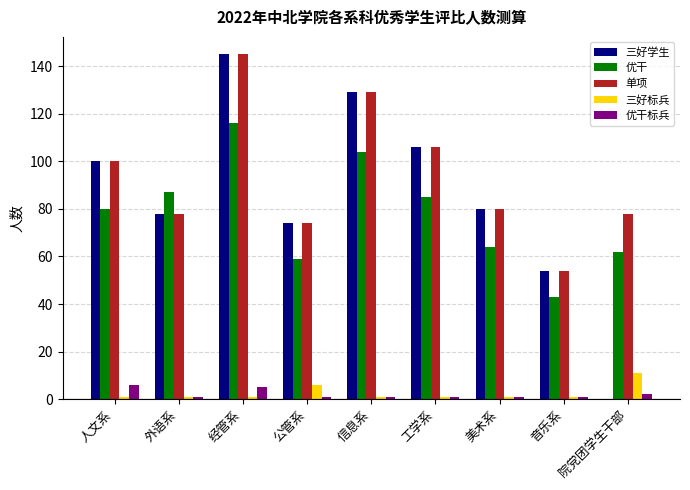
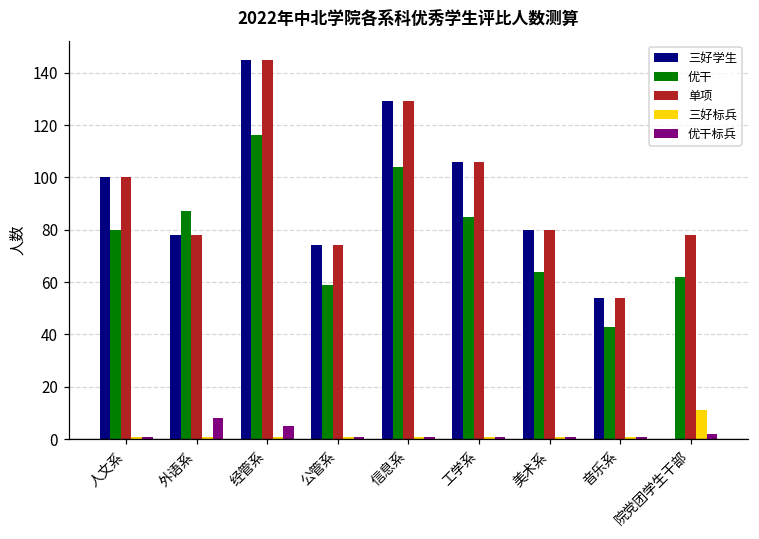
  {
    "三好学生": {
      "人文系": 100,
      "外语系": 78,
      "经管系": 145,
      "公管系": 74,
      "信息系": 129,
      "工学系": 106,
      "美术系": 80,
      "音乐系": 54,
      "院党团学生干部": 0
    },
    "优干": {
      "人文系": 80,
      "外语系": 87,
      "经管系": 116,
      "公管系": 59,
      "信息系": 104,
      "工学系": 85,
      "美术系": 64,
      "音乐系": 43,
      "院党团学生干部": 62
    },
    "单项": {
      "人文系": 100,
      "外语系": 78,
      "经管系": 145,
      "公管系": 74,
      "信息系": 129,
      "工学系": 106,
      "美术系": 80,
      "音乐系": 54,
      "院党团学生干部": 78
    },
    "三好标兵": {
-     "公管系": 6,
+     "公管系": 1,
      "院党团学生干部": 11
    },
    "优干标兵": {
-     "人文系": 6,
-     "外语系": 1,
+     "人文系": 1,
+     "外语系": 8,
      "经管系": 5,
      "院党团学生干部": 2
    }
  }
